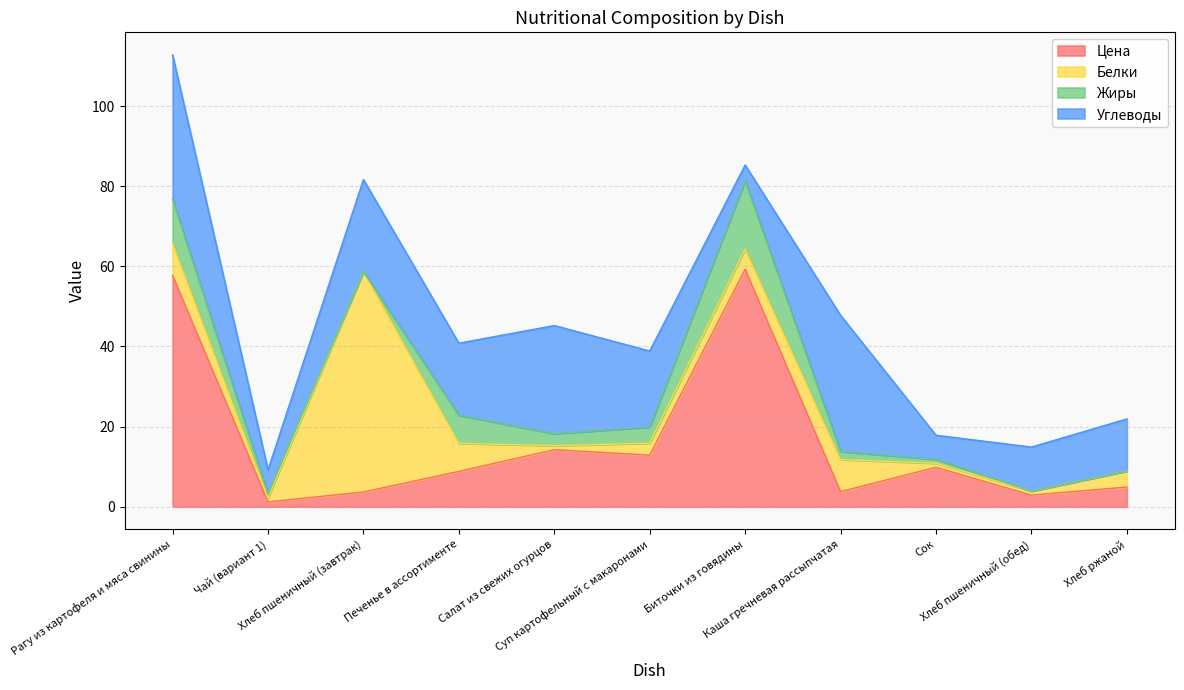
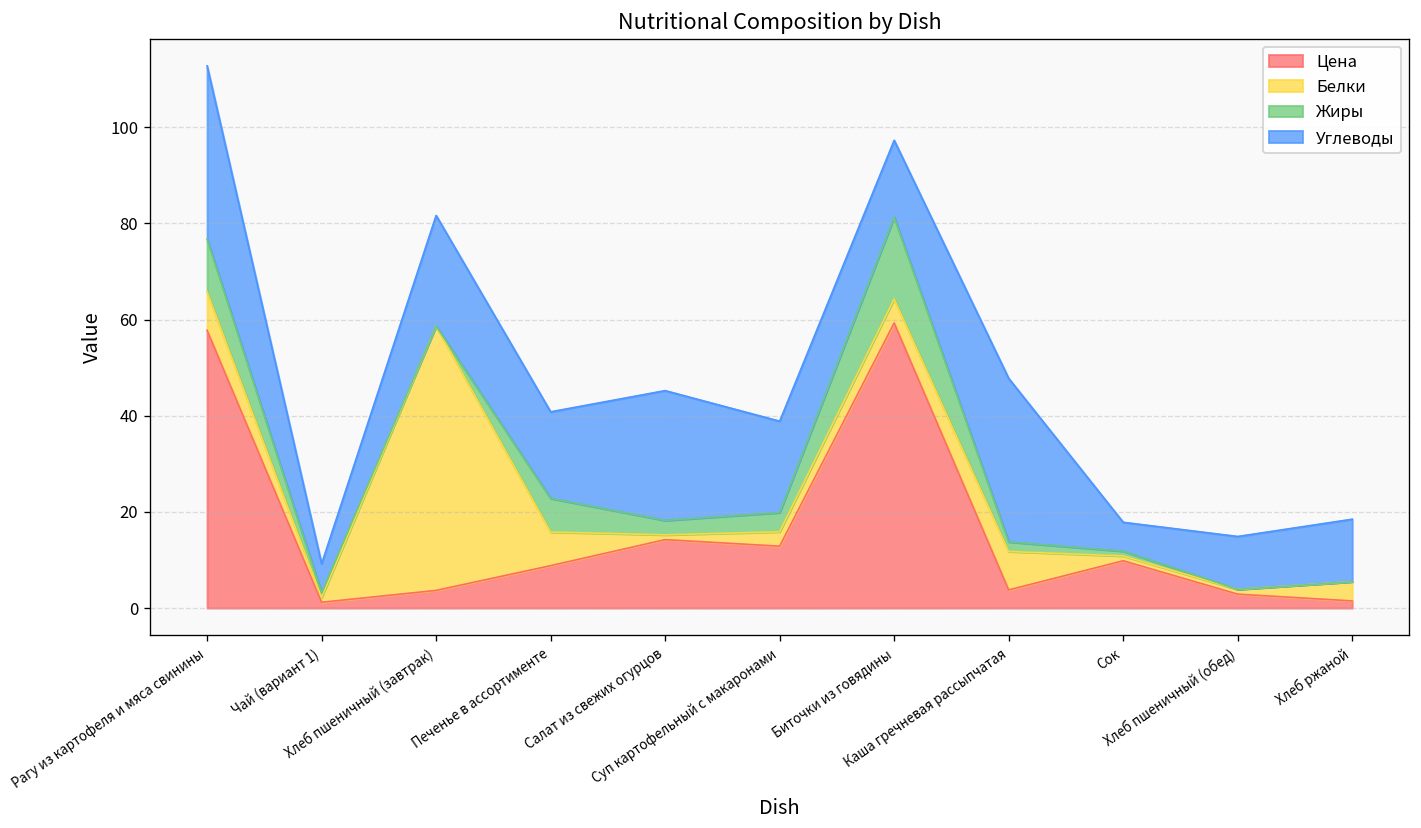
  {
    "Цена": {
      "Рагу из картофеля и мяса свинины": 58,
      "Чай (вариант 1)": 1,
      "Хлеб пшеничный (завтрак)": 4,
      "Печенье в ассортименте": 9,
      "Салат из свежих огурцов": 14,
      "Суп картофельный с макаронами": 13,
      "Биточки из говядины": 59,
      "Каша гречневая рассыпчатая": 4,
      "Сок": 10,
      "Хлеб пшеничный (обед)": 3,
-     "Хлеб ржаной": 5
+     "Хлеб ржаной": 1
    },
    "Белки": {
      "Рагу из картофеля и мяса свинины": 8,
      "Чай (вариант 1)": 1,
      "Печенье в ассортименте": 7,
      "Салат из свежих огурцов": 1,
      "Суп картофельный с макаронами": 3,
      "Биточки из говядины": 5,
      "Каша гречневая рассыпчатая": 8,
      "Сок": 1
    },
    "Жиры": {
      "Рагу из картофеля и мяса свинины": 11,
      "Чай (вариант 1)": 1,
      "Печенье в ассортименте": 7,
      "Салат из свежих огурцов": 3,
      "Суп картофельный с макаронами": 4,
      "Биточки из говядины": 17,
      "Каша гречневая рассыпчатая": 2,
      "Сок": 1
    },
    "Углеводы": {
      "Рагу из картофеля и мяса свинины": 36,
      "Чай (вариант 1)": 6,
      "Хлеб пшеничный (завтрак)": 23,
      "Печенье в ассортименте": 18,
      "Салат из свежих огурцов": 27,
      "Суп картофельный с макаронами": 19,
-     "Биточки из говядины": 4,
+     "Биточки из говядины": 16,
      "Каша гречневая рассыпчатая": 34,
      "Сок": 6,
      "Хлеб пшеничный (обед)": 11,
      "Хлеб ржаной": 13
    }
  }
